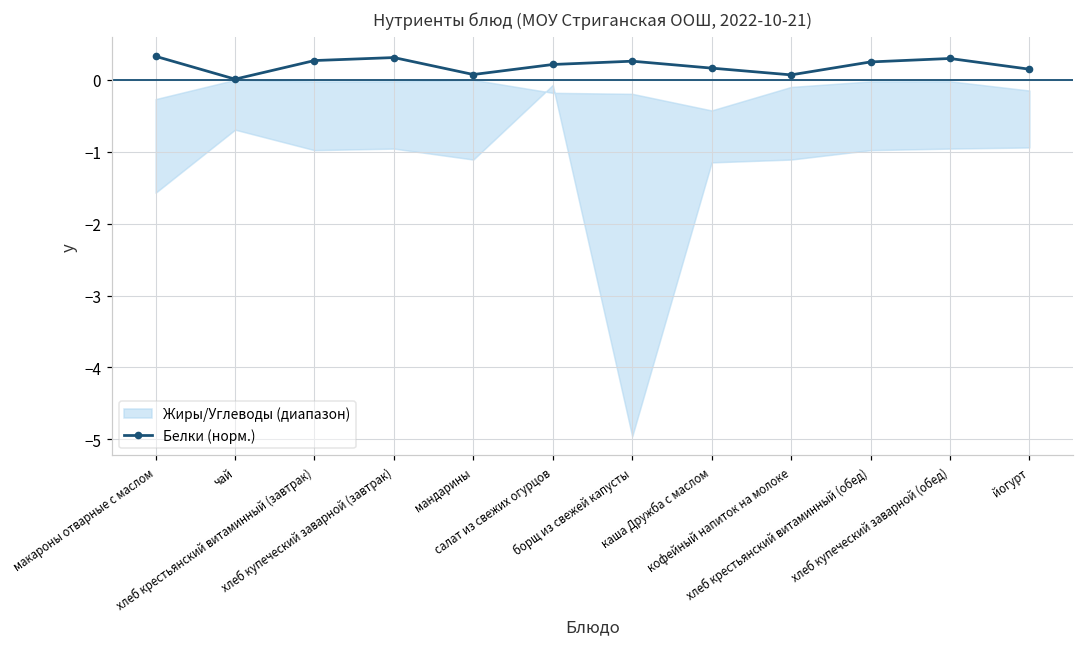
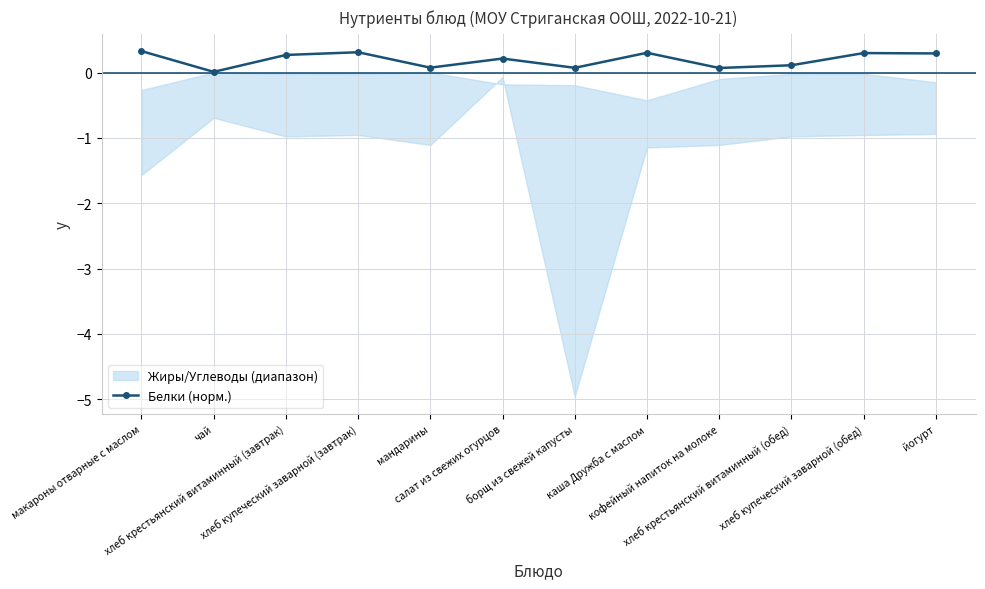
  {
    "Белки (норм.)": {
      "макароны отварные с маслом": 0.3,
      "хлеб крестьянский витаминный (завтрак)": 0.3,
      "хлеб купеческий заварной (завтрак)": 0.3,
      "мандарины": 0.1,
      "салат из свежих огурцов": 0.2,
-     "борщ из свежей капусты": 0.3,
-     "каша Дружба с маслом": 0.2,
+     "борщ из свежей капусты": 0.1,
+     "каша Дружба с маслом": 0.3,
      "кофейный напиток на молоке": 0.1,
-     "хлеб крестьянский витаминный (обед)": 0.2,
+     "хлеб крестьянский витаминный (обед)": 0.1,
      "хлеб купеческий заварной (обед)": 0.3,
-     "йогурт": 0.1
+     "йогурт": 0.3
    }
  }
